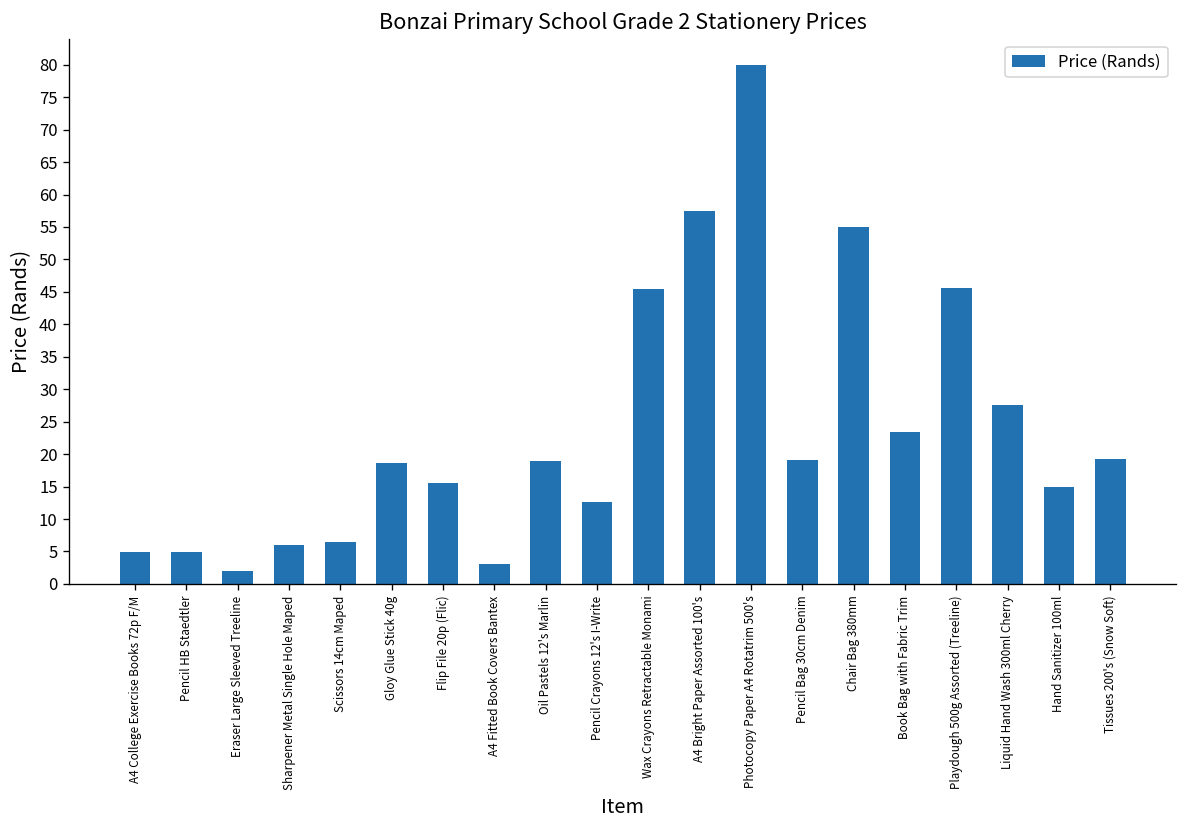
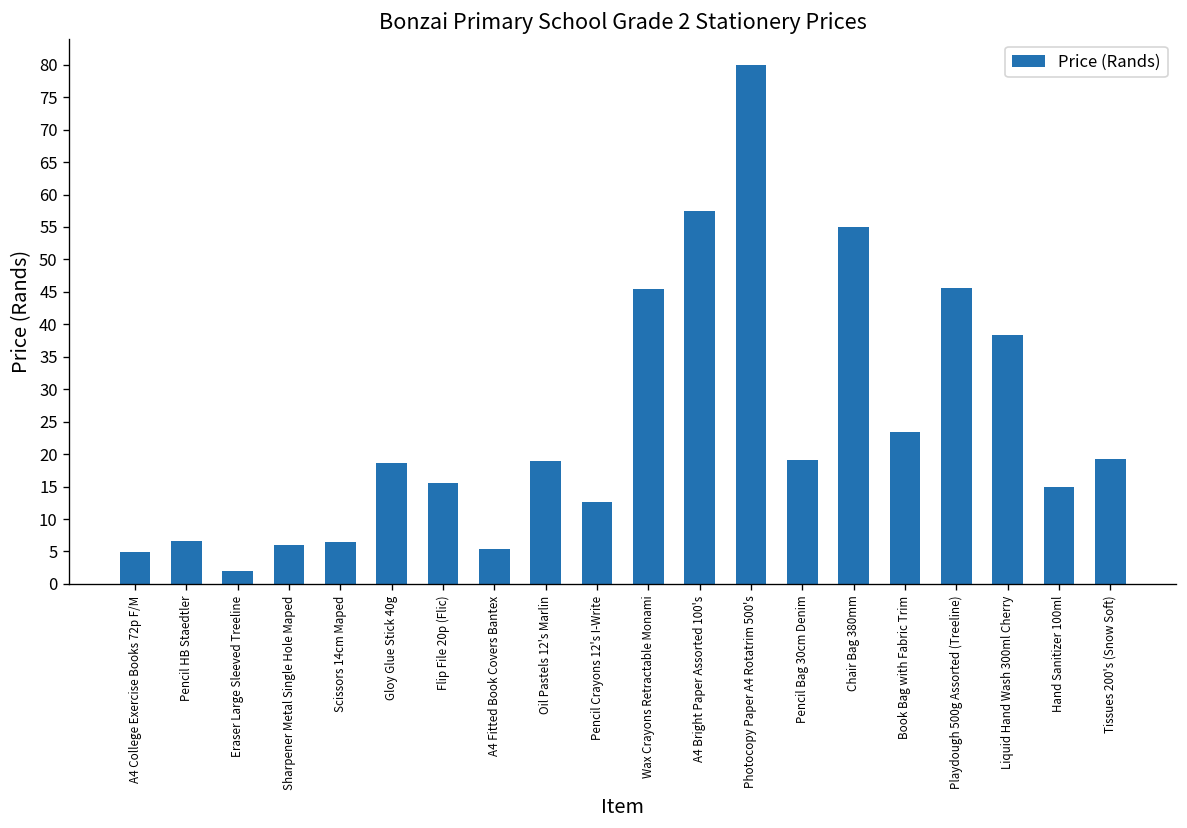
  {
    "A4 College Exercise Books 72p F/M": 5,
-   "Pencil HB Staedtler": 5,
+   "Pencil HB Staedtler": 7,
    "Eraser Large Sleeved Treeline": 2,
    "Sharpener Metal Single Hole Maped": 6,
    "Scissors 14cm Maped": 7,
    "Gloy Glue Stick 40g": 19,
    "Flip File 20p (Flic)": 16,
-   "A4 Fitted Book Covers Bantex": 3,
+   "A4 Fitted Book Covers Bantex": 5,
    "Oil Pastels 12's Marlin": 19,
    "Pencil Crayons 12's I-Write": 13,
    "Wax Crayons Retractable Monami": 46,
    "A4 Bright Paper Assorted 100's": 57,
    "Photocopy Paper A4 Rotatrim 500's": 80,
    "Pencil Bag 30cm Denim": 19,
    "Chair Bag 380mm": 55,
    "Book Bag with Fabric Trim": 23,
    "Playdough 500g Assorted (Treeline)": 46,
-   "Liquid Hand Wash 300ml Cherry": 28,
+   "Liquid Hand Wash 300ml Cherry": 38,
    "Hand Sanitizer 100ml": 15,
    "Tissues 200's (Snow Soft)": 19
  }
